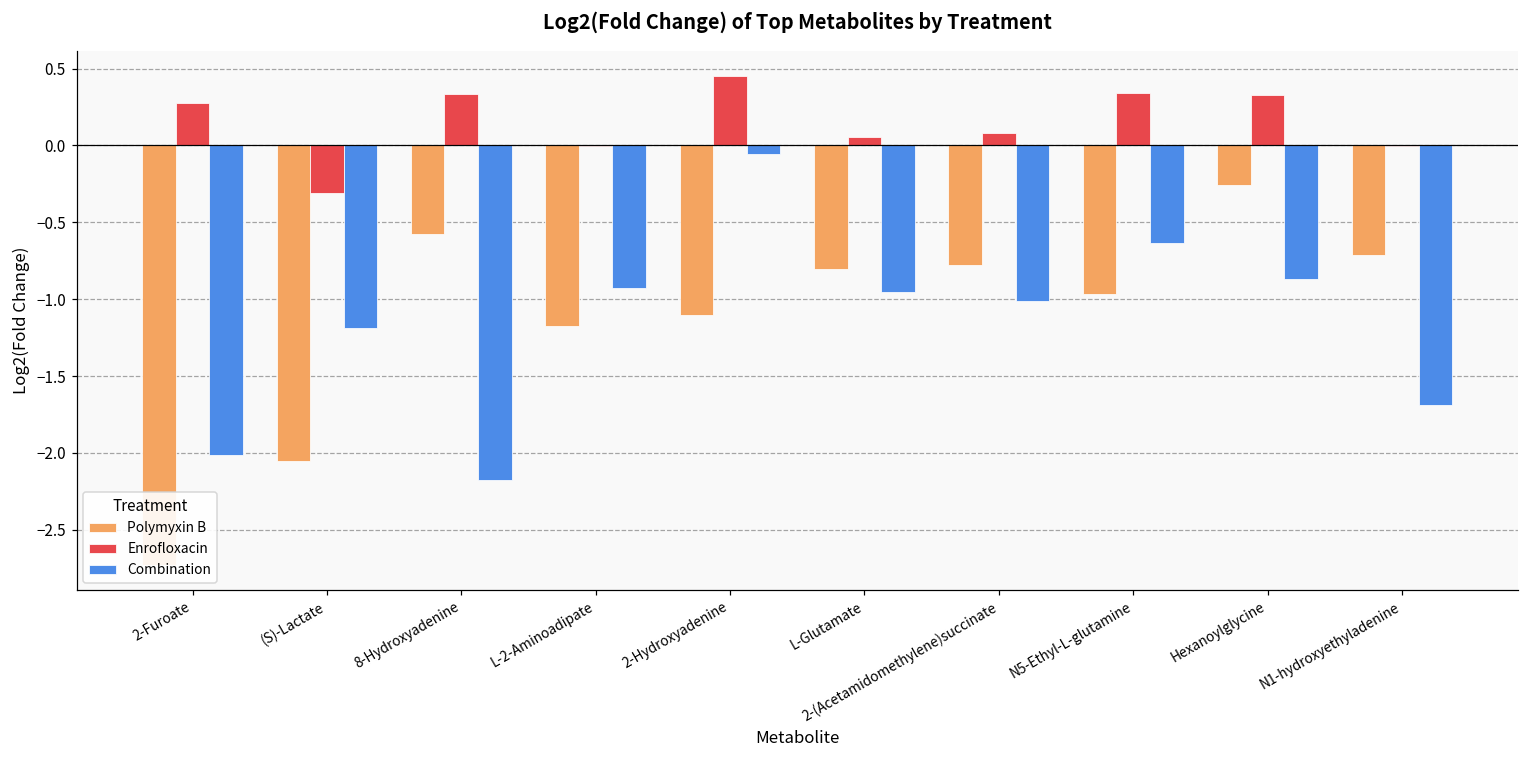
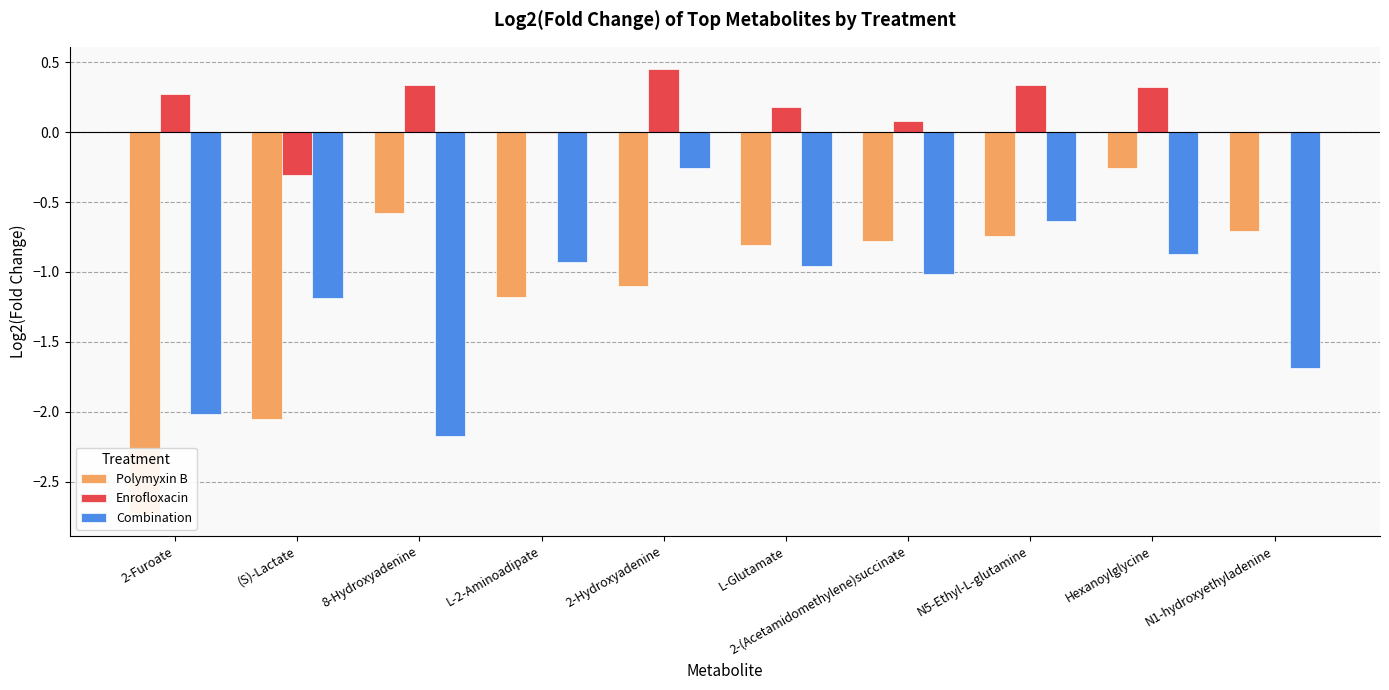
  {
    "Polymyxin B": {
      "(S)-Lactate": -2.05,
      "8-Hydroxyadenine": -0.58,
      "L-2-Aminoadipate": -1.18,
      "2-Hydroxyadenine": -1.10,
      "L-Glutamate": -0.80,
      "2-(Acetamidomethylene)succinate": -0.77,
-     "N5-Ethyl-L-glutamine": -0.96,
+     "N5-Ethyl-L-glutamine": -0.74,
      "Hexanoylglycine": -0.26,
      "N1-hydroxyethyladenine": -0.71
    },
    "Enrofloxacin": {
      "2-Furoate": 0.27,
      "(S)-Lactate": -0.31,
      "8-Hydroxyadenine": 0.33,
      "2-Hydroxyadenine": 0.45,
-     "L-Glutamate": 0.06,
+     "L-Glutamate": 0.18,
      "2-(Acetamidomethylene)succinate": 0.08,
      "N5-Ethyl-L-glutamine": 0.34,
      "Hexanoylglycine": 0.32
    },
    "Combination": {
      "2-Furoate": -2.01,
      "(S)-Lactate": -1.19,
      "8-Hydroxyadenine": -2.18,
      "L-2-Aminoadipate": -0.93,
-     "2-Hydroxyadenine": -0.06,
+     "2-Hydroxyadenine": -0.25,
      "L-Glutamate": -0.95,
      "2-(Acetamidomethylene)succinate": -1.01,
      "N5-Ethyl-L-glutamine": -0.64,
      "Hexanoylglycine": -0.87,
      "N1-hydroxyethyladenine": -1.69
    }
  }
